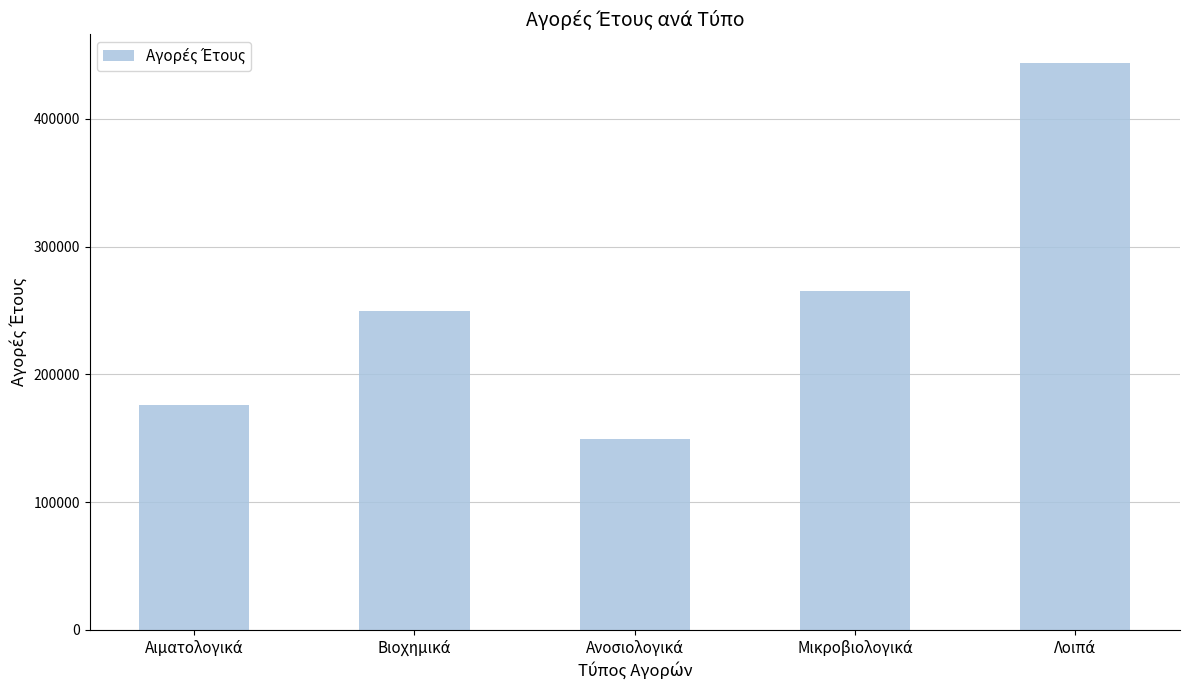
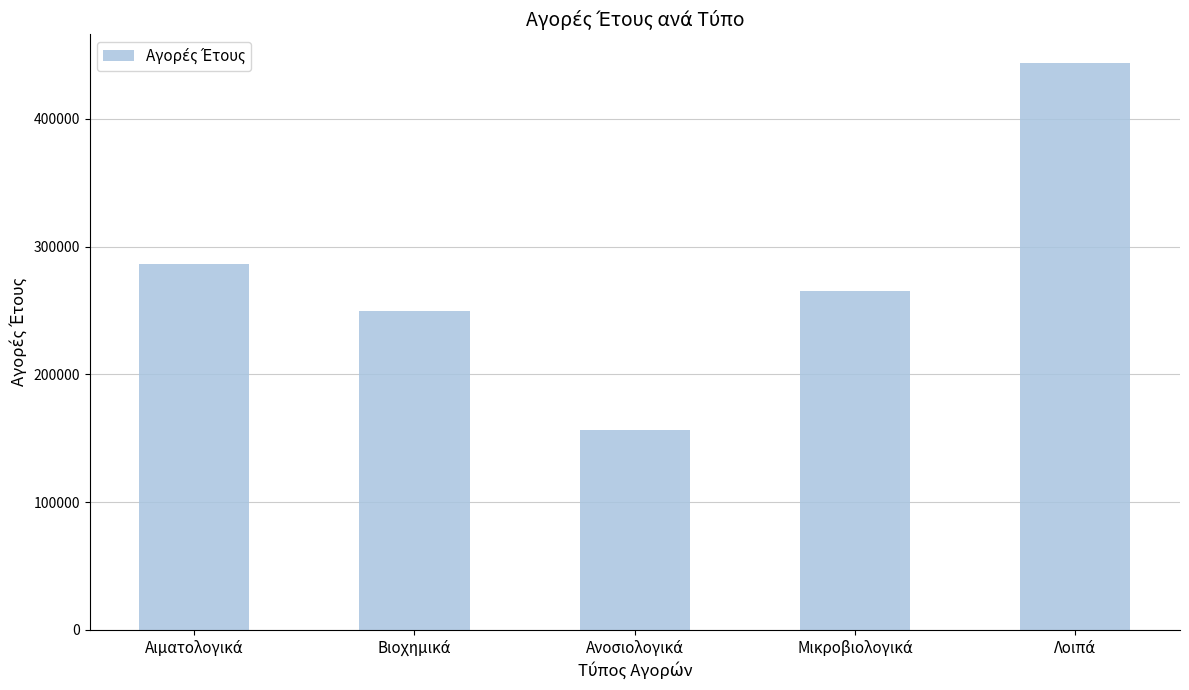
  {
-   "Αιματολογικά": 176000,
+   "Αιματολογικά": 287000,
    "Βιοχημικά": 250000,
-   "Ανοσιολογικά": 149000,
+   "Ανοσιολογικά": 157000,
    "Μικροβιολογικά": 266000,
    "Λοιπά": 444000
  }
